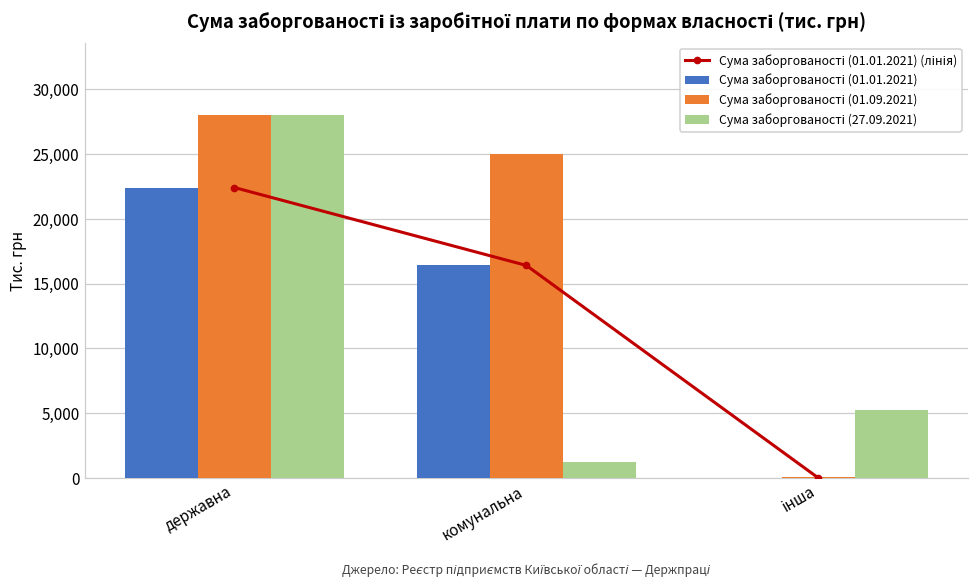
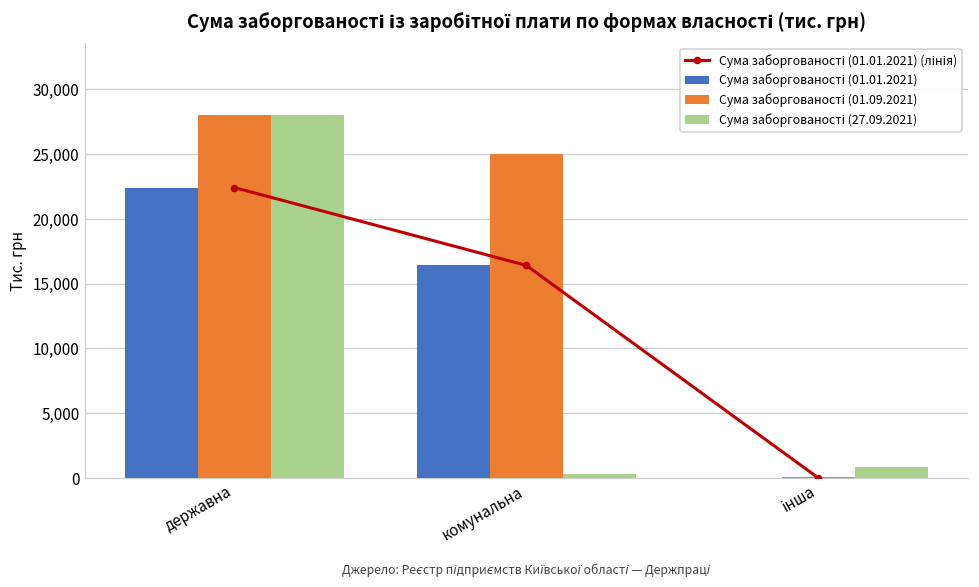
  {
    "Сума заборгованості (01.01.2021)": {
      "державна": "22,400",
      "комунальна": "16,400",
      "інша": "0"
    },
    "Сума заборгованості (01.01.2021) (лінія)": {
      "державна": "22,400",
      "комунальна": "16,400",
      "інша": "0"
    },
    "Сума заборгованості (01.09.2021)": {
      "державна": "28,000",
      "комунальна": "25,000"
    },
    "Сума заборгованості (27.09.2021)": {
      "державна": "28,000",
-     "комунальна": "1,200",
-     "інша": "5,300"
+     "комунальна": "300",
+     "інша": "800"
    }
  }
